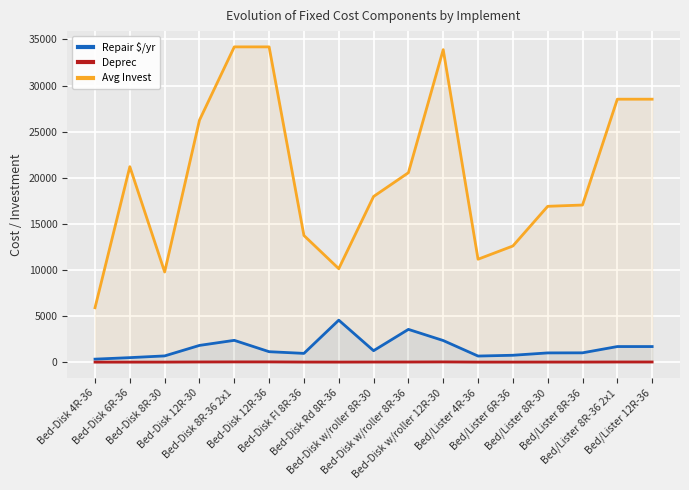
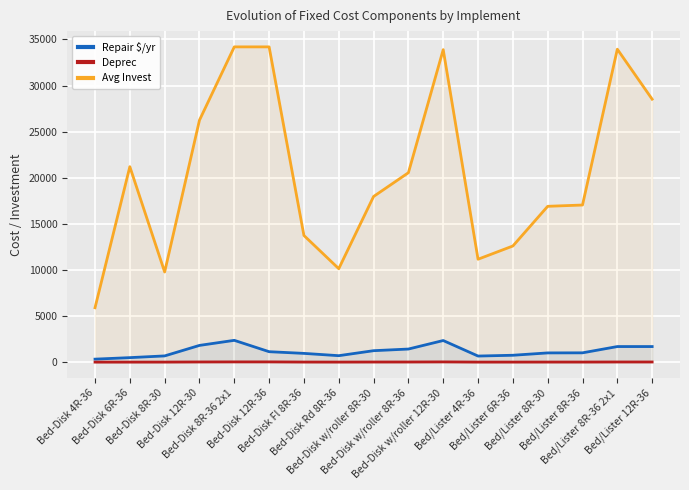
  {
    "Repair $/yr": {
      "Bed-Disk 4R-36": 0,
      "Bed-Disk 6R-36": 0,
      "Bed-Disk 8R-30": 1000,
      "Bed-Disk 12R-30": 2000,
      "Bed-Disk 8R-36 2x1": 2000,
      "Bed-Disk 12R-36": 1000,
      "Bed-Disk Fl 8R-36": 1000,
-     "Bed-Disk Rd 8R-36": 5000,
+     "Bed-Disk Rd 8R-36": 1000,
      "Bed-Disk w/roller 8R-30": 1000,
-     "Bed-Disk w/roller 8R-36": 4000,
+     "Bed-Disk w/roller 8R-36": 1000,
      "Bed-Disk w/roller 12R-30": 2000,
      "Bed/Lister 4R-36": 1000,
      "Bed/Lister 6R-36": 1000,
      "Bed/Lister 8R-30": 1000,
      "Bed/Lister 8R-36": 1000,
      "Bed/Lister 8R-36 2x1": 2000,
      "Bed/Lister 12R-36": 2000
    },
    "Deprec": {
      "Bed-Disk 4R-36": 0,
      "Bed-Disk 6R-36": 0,
      "Bed-Disk 8R-30": 0,
      "Bed-Disk 12R-30": 0,
      "Bed-Disk 8R-36 2x1": 0,
      "Bed-Disk 12R-36": 0,
      "Bed-Disk Fl 8R-36": 0,
      "Bed-Disk Rd 8R-36": 0,
      "Bed-Disk w/roller 8R-30": 0,
      "Bed-Disk w/roller 8R-36": 0,
      "Bed-Disk w/roller 12R-30": 0,
      "Bed/Lister 4R-36": 0,
      "Bed/Lister 6R-36": 0,
      "Bed/Lister 8R-30": 0,
      "Bed/Lister 8R-36": 0,
      "Bed/Lister 8R-36 2x1": 0,
      "Bed/Lister 12R-36": 0
    },
    "Avg Invest": {
      "Bed-Disk 4R-36": 6000,
      "Bed-Disk 6R-36": 21000,
      "Bed-Disk 8R-30": 10000,
      "Bed-Disk 12R-30": 26000,
      "Bed-Disk 8R-36 2x1": 34000,
      "Bed-Disk 12R-36": 34000,
      "Bed-Disk Fl 8R-36": 14000,
      "Bed-Disk Rd 8R-36": 10000,
      "Bed-Disk w/roller 8R-30": 18000,
      "Bed-Disk w/roller 8R-36": 21000,
      "Bed-Disk w/roller 12R-30": 34000,
      "Bed/Lister 4R-36": 11000,
      "Bed/Lister 6R-36": 13000,
      "Bed/Lister 8R-30": 17000,
      "Bed/Lister 8R-36": 17000,
-     "Bed/Lister 8R-36 2x1": 29000,
+     "Bed/Lister 8R-36 2x1": 34000,
      "Bed/Lister 12R-36": 29000
    }
  }
